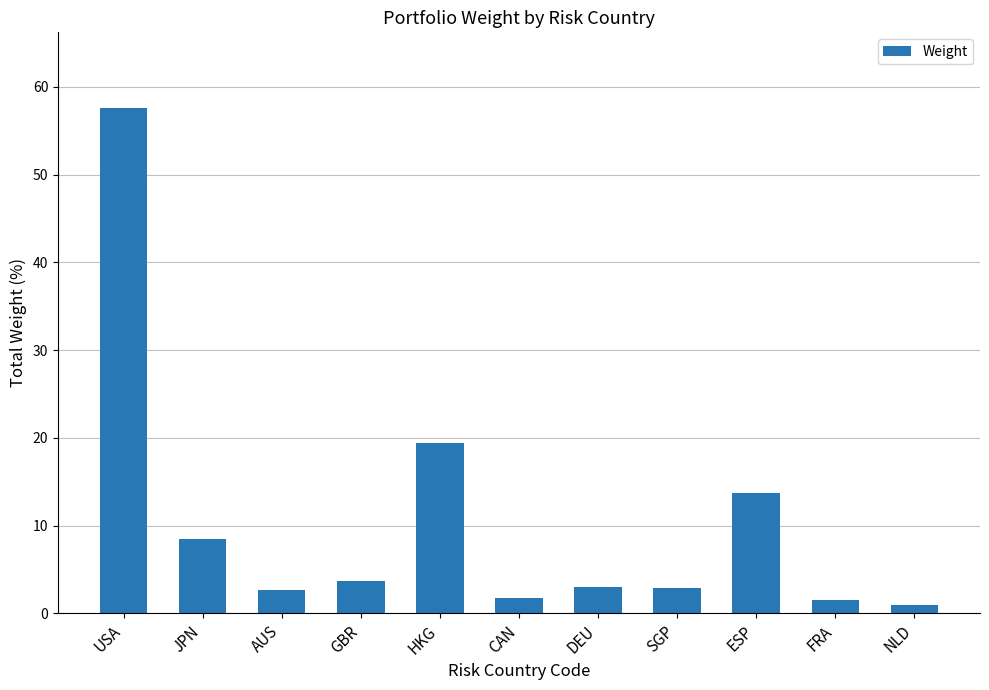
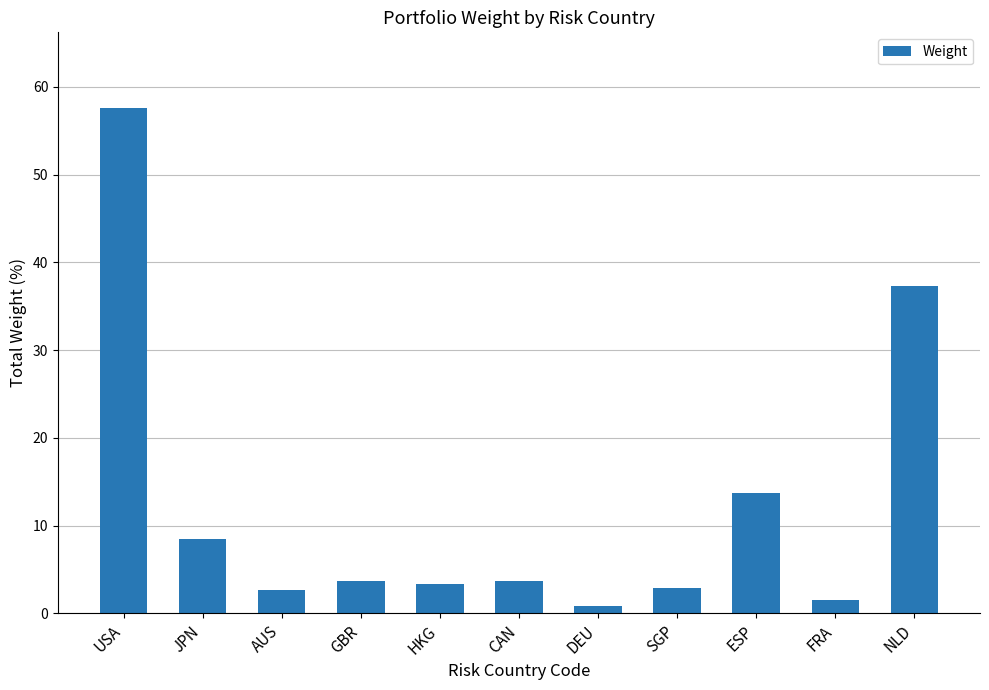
  {
    "USA": 58,
    "JPN": 8,
    "AUS": 3,
    "GBR": 4,
-   "HKG": 19,
-   "CAN": 2,
-   "DEU": 3,
+   "HKG": 3,
+   "CAN": 4,
+   "DEU": 1,
    "SGP": 3,
    "ESP": 14,
    "FRA": 2,
-   "NLD": 1
+   "NLD": 37
  }
